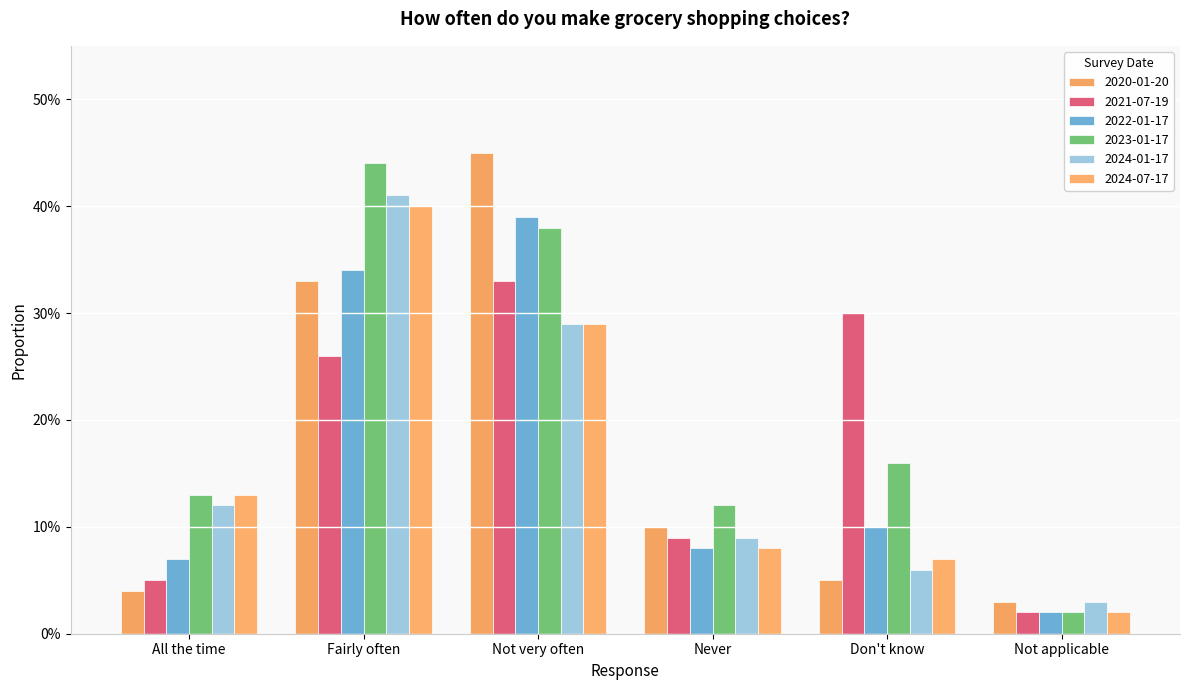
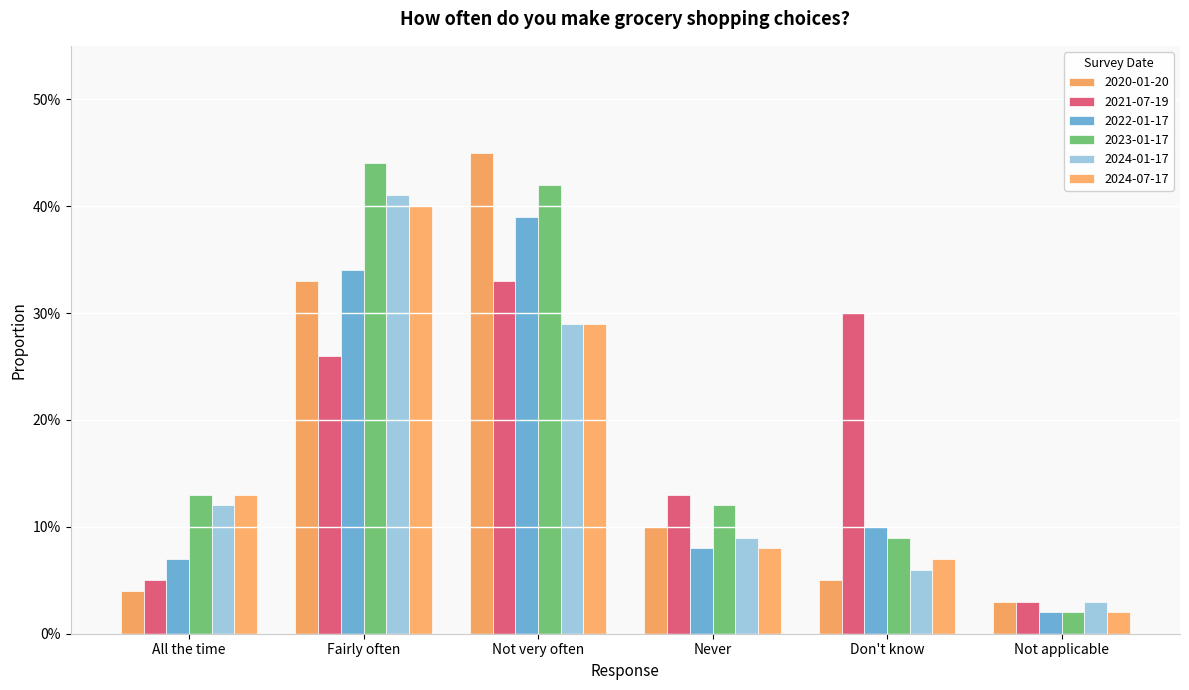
  {
    "2021-07-19": {
      "All the time": "5.0%",
      "Fairly often": "26.0%",
      "Not very often": "33.0%",
-     "Never": "9.0%",
+     "Never": "13.0%",
      "Don't know": "30.0%",
-     "Not applicable": "2.0%"
+     "Not applicable": "3.0%"
    },
    "2023-01-17": {
      "All the time": "13.0%",
      "Fairly often": "44.0%",
-     "Not very often": "38.0%",
+     "Not very often": "42.0%",
      "Never": "12.0%",
-     "Don't know": "16.0%",
+     "Don't know": "9.0%",
      "Not applicable": "2.0%"
    }
  }
